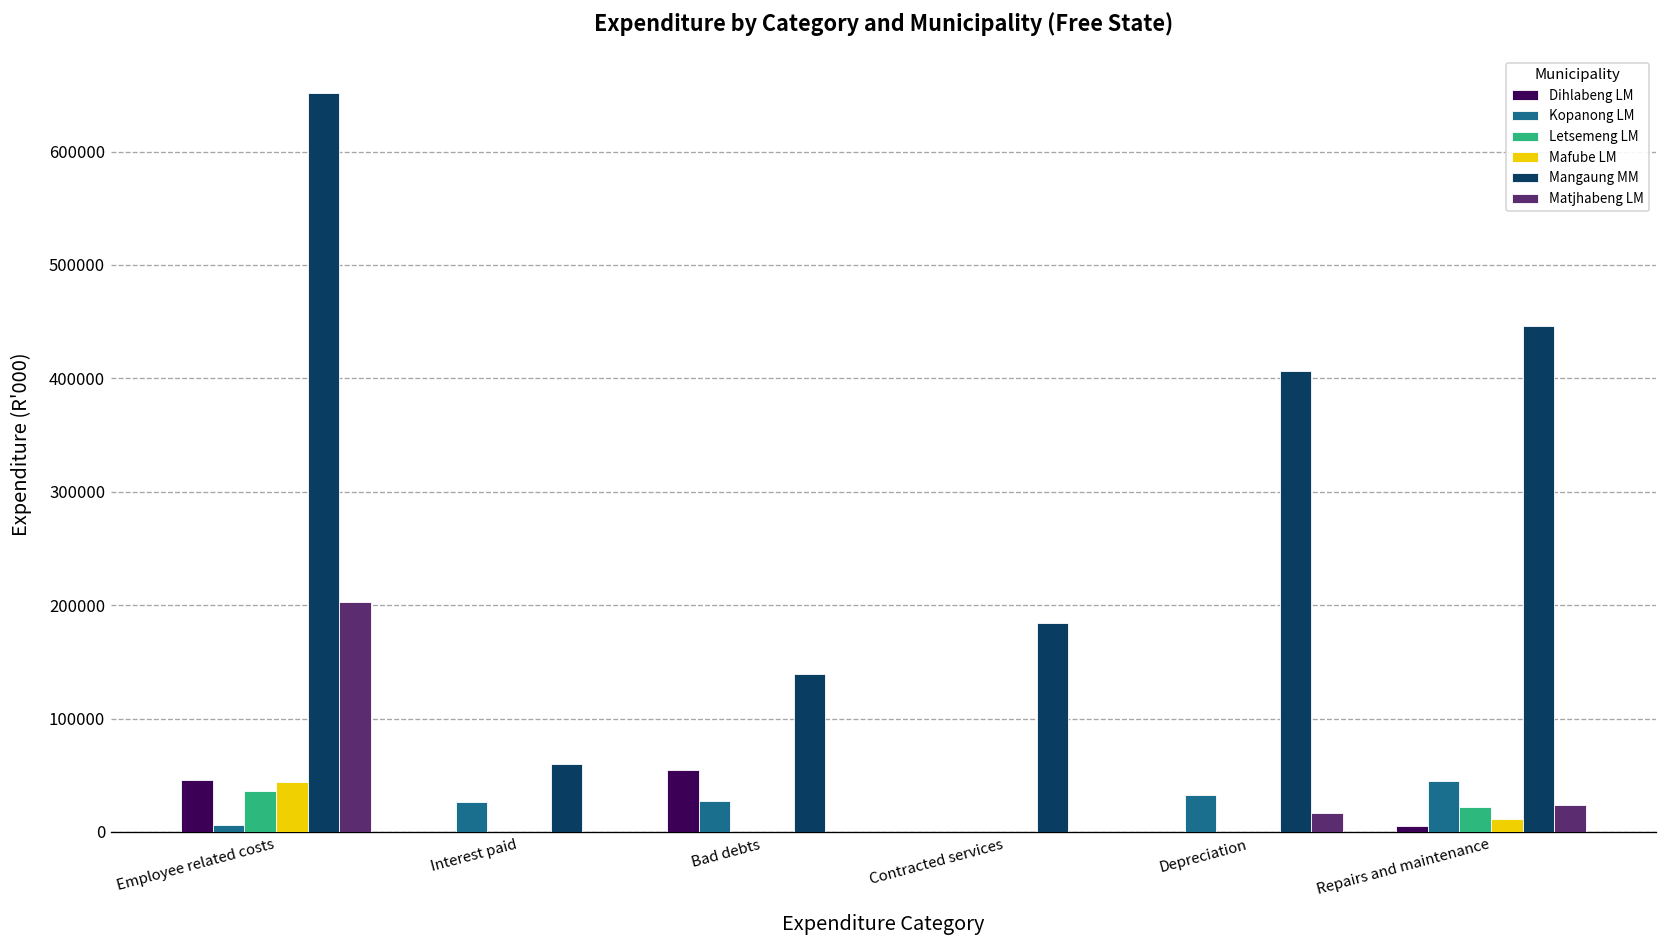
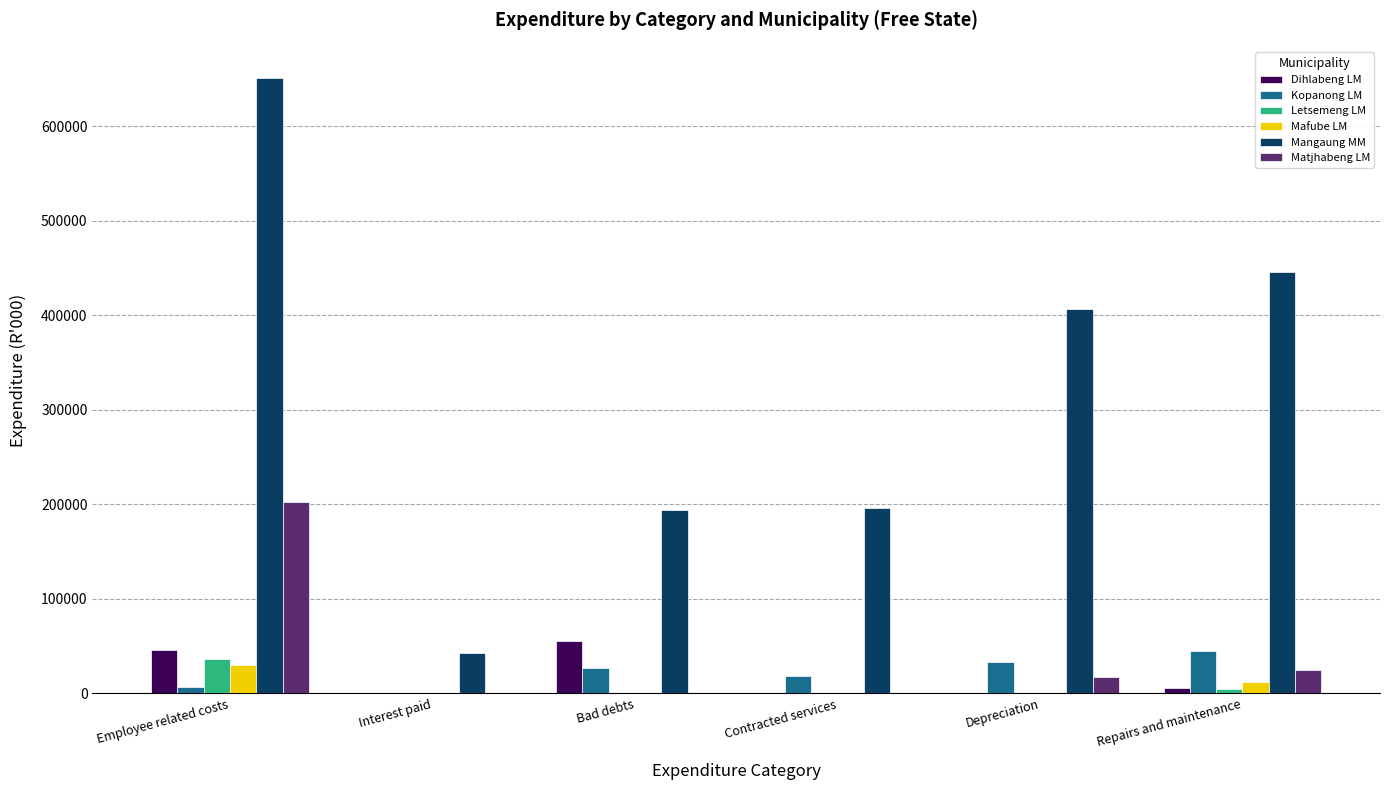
  {
    "Kopanong LM": {
      "Employee related costs": 10000,
-     "Interest paid": 30000,
+     "Interest paid": 0,
      "Bad debts": 30000,
-     "Contracted services": 0,
+     "Contracted services": 20000,
      "Depreciation": 30000,
      "Repairs and maintenance": 40000
    },
    "Letsemeng LM": {
      "Employee related costs": 40000,
      "Interest paid": 0,
      "Bad debts": 0,
      "Contracted services": 0,
      "Depreciation": 0,
-     "Repairs and maintenance": 20000
+     "Repairs and maintenance": 0
    },
    "Mafube LM": {
-     "Employee related costs": 40000,
+     "Employee related costs": 30000,
      "Interest paid": 0,
      "Bad debts": 0,
      "Contracted services": 0,
      "Depreciation": 0,
      "Repairs and maintenance": 10000
    },
    "Mangaung MM": {
      "Employee related costs": 650000,
-     "Interest paid": 60000,
-     "Bad debts": 140000,
-     "Contracted services": 180000,
+     "Interest paid": 40000,
+     "Bad debts": 190000,
+     "Contracted services": 200000,
      "Depreciation": 410000,
      "Repairs and maintenance": 450000
    }
  }
